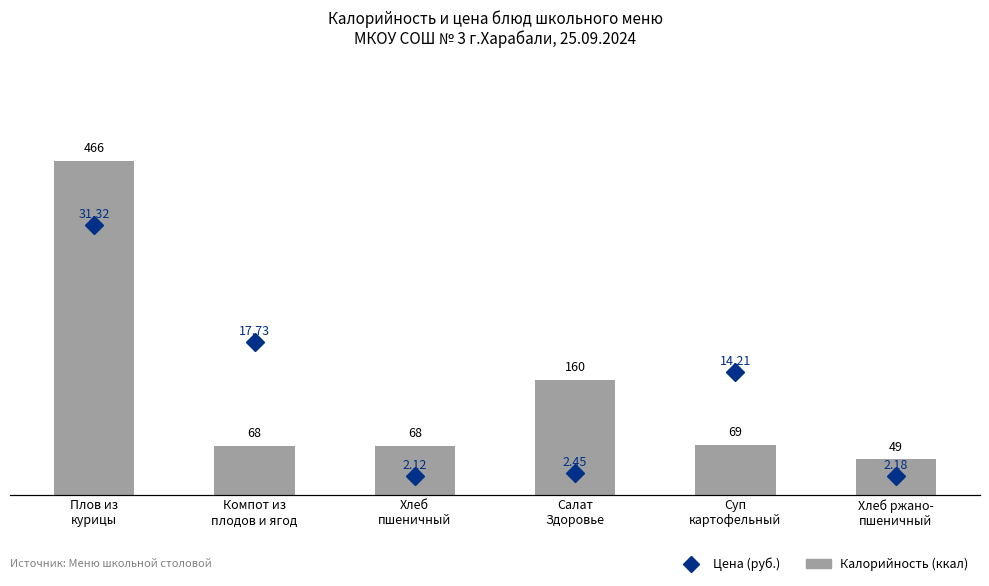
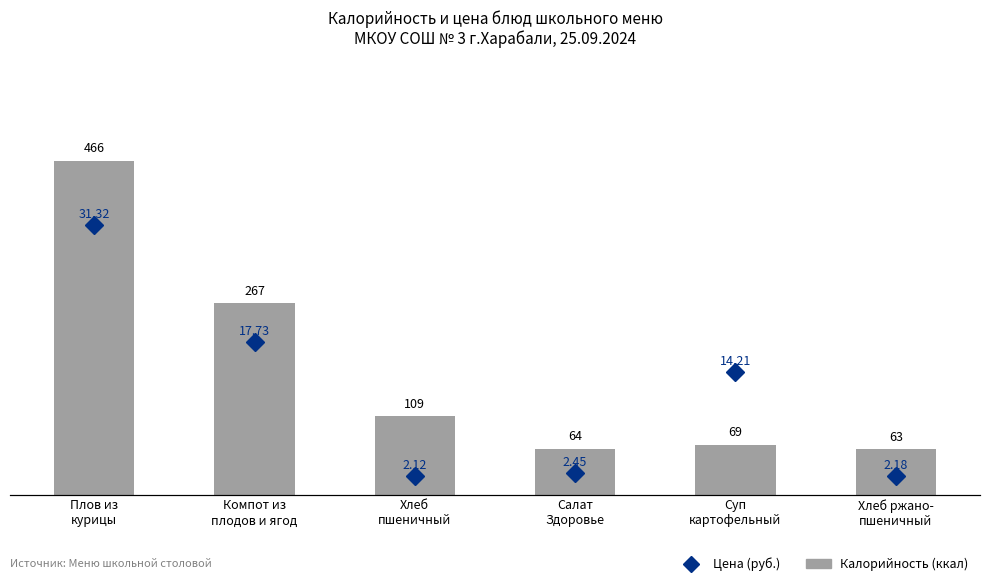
  {
    "Калорийность (ккал)": {
      "Плов из курицы": 466,
-     "Компот из плодов и ягод": 68,
-     "Хлеб пшеничный": 68,
-     "Салат Здоровье": 160,
+     "Компот из плодов и ягод": 267,
+     "Хлеб пшеничный": 109,
+     "Салат Здоровье": 64,
      "Суп картофельный": 69,
-     "Хлеб ржано- пшеничный": 49
+     "Хлеб ржано- пшеничный": 63
    },
    "Цена (руб.)": {
      "Плов из курицы": 31.32,
      "Компот из плодов и ягод": 17.73,
      "Хлеб пшеничный": 2.12,
      "Салат Здоровье": 2.45,
      "Суп картофельный": 14.21,
      "Хлеб ржано- пшеничный": 2.18
    }
  }
